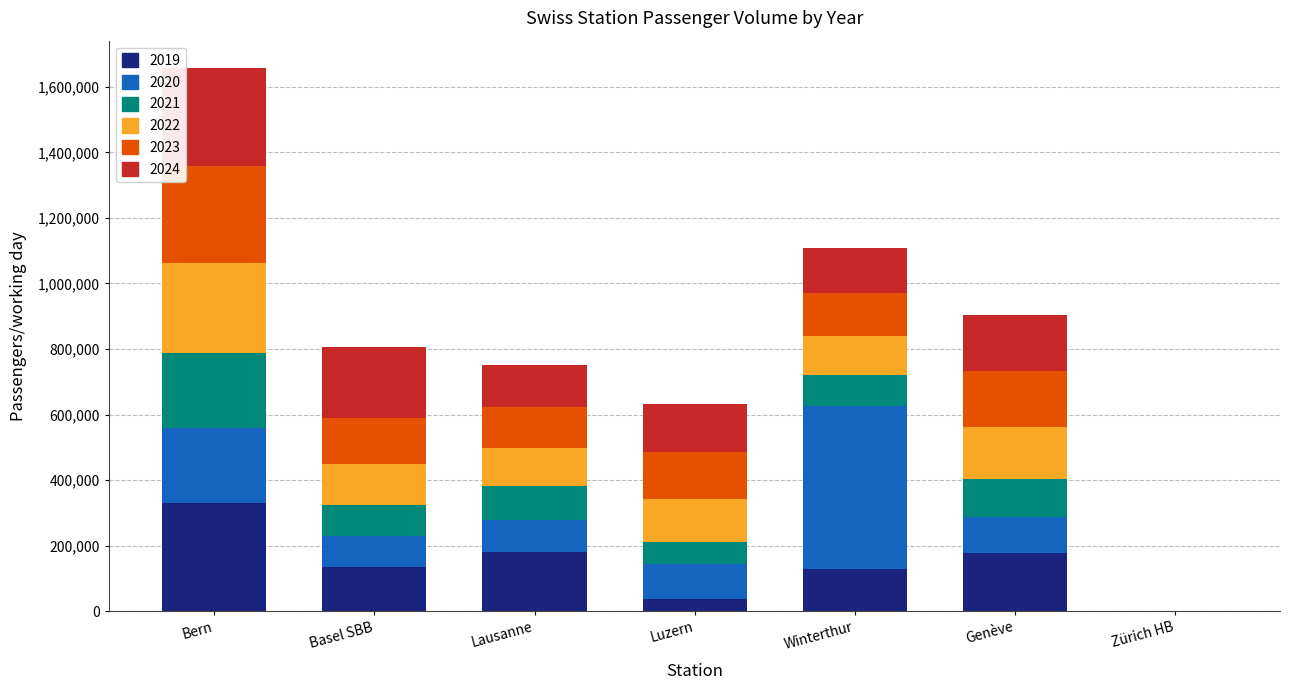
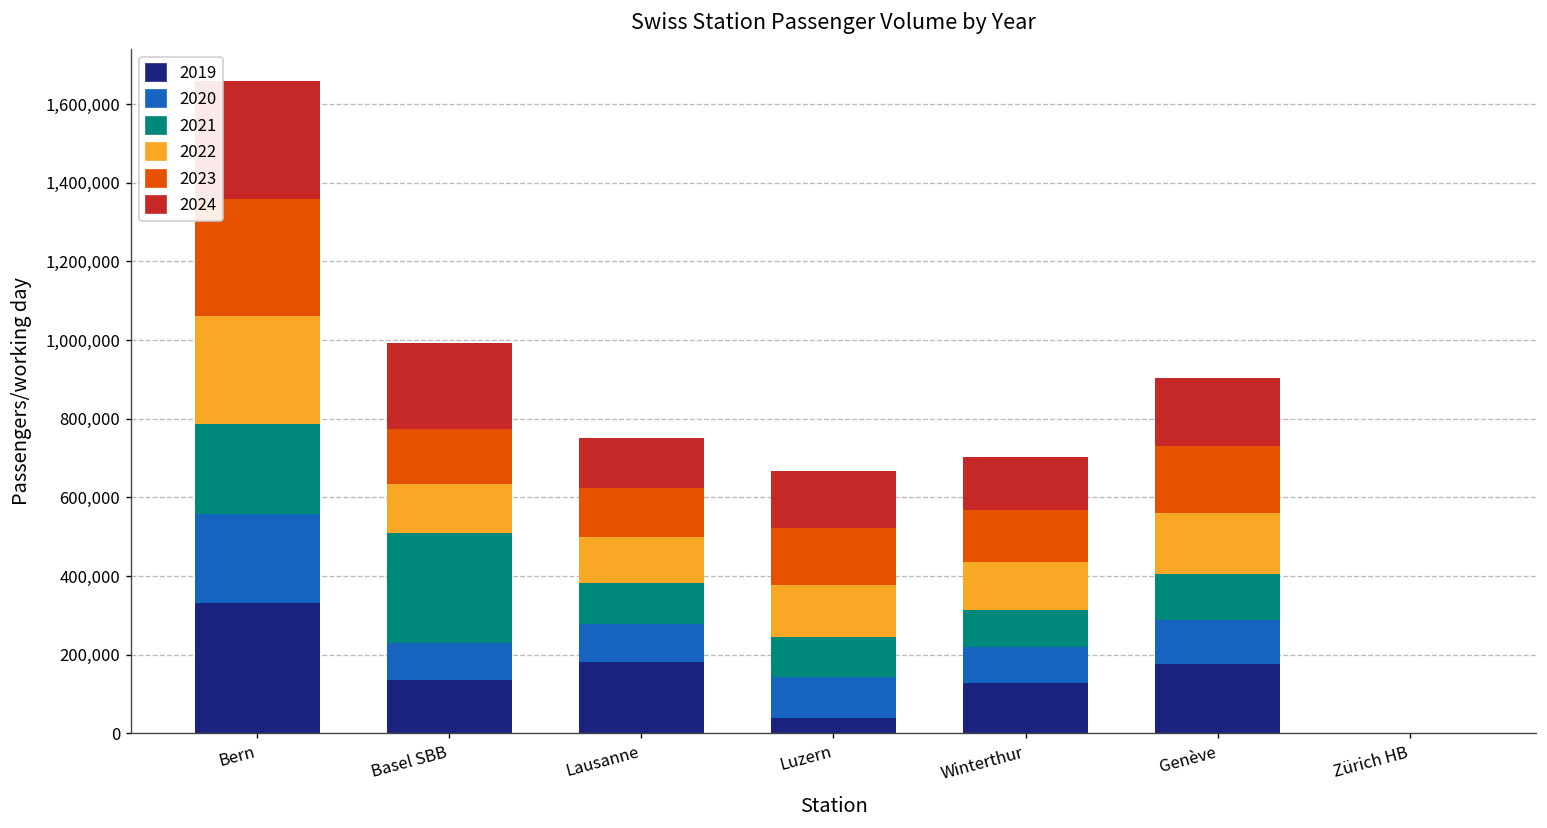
  {
    "2019": {
      "Bern": "330,000",
      "Basel SBB": "140,000",
      "Lausanne": "180,000",
      "Luzern": "40,000",
      "Winterthur": "130,000",
      "Genève": "180,000",
      "Zürich HB": "0"
    },
    "2020": {
      "Bern": "230,000",
      "Basel SBB": "90,000",
      "Lausanne": "100,000",
      "Luzern": "100,000",
-     "Winterthur": "500,000",
+     "Winterthur": "90,000",
      "Genève": "110,000",
      "Zürich HB": "0"
    },
    "2021": {
      "Bern": "230,000",
-     "Basel SBB": "100,000",
+     "Basel SBB": "280,000",
      "Lausanne": "100,000",
-     "Luzern": "70,000",
+     "Luzern": "100,000",
      "Winterthur": "100,000",
      "Genève": "120,000",
      "Zürich HB": "0"
    },
    "2022": {
      "Bern": "280,000",
      "Basel SBB": "120,000",
      "Lausanne": "120,000",
      "Luzern": "130,000",
      "Winterthur": "120,000",
      "Genève": "160,000",
      "Zürich HB": "0"
    },
    "2023": {
      "Bern": "300,000",
      "Basel SBB": "140,000",
      "Lausanne": "130,000",
      "Luzern": "140,000",
      "Winterthur": "130,000",
      "Genève": "170,000",
      "Zürich HB": "0"
    },
    "2024": {
      "Bern": "300,000",
      "Basel SBB": "220,000",
      "Lausanne": "130,000",
      "Luzern": "150,000",
      "Winterthur": "130,000",
      "Genève": "170,000",
      "Zürich HB": "0"
    }
  }
